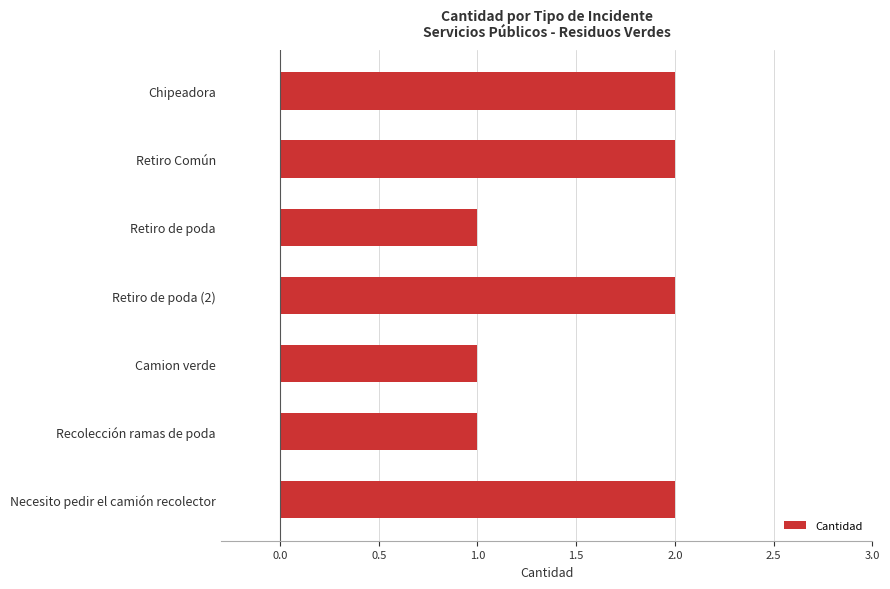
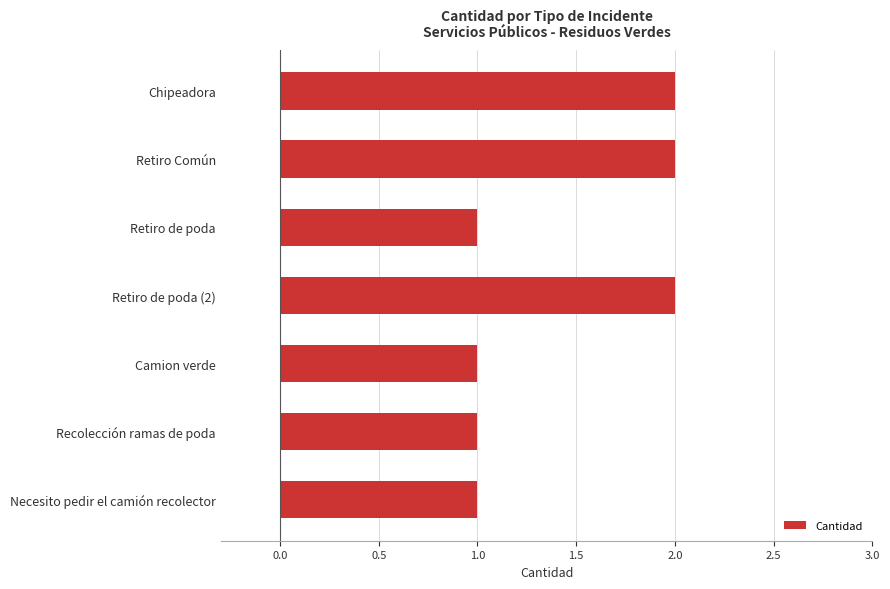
  {
    "Chipeadora": 2,
    "Retiro Común": 2,
    "Retiro de poda": 1,
    "Retiro de poda (2)": 2,
    "Camion verde": 1,
    "Recolección ramas de poda": 1,
-   "Necesito pedir el camión recolector": 2
+   "Necesito pedir el camión recolector": 1
  }
